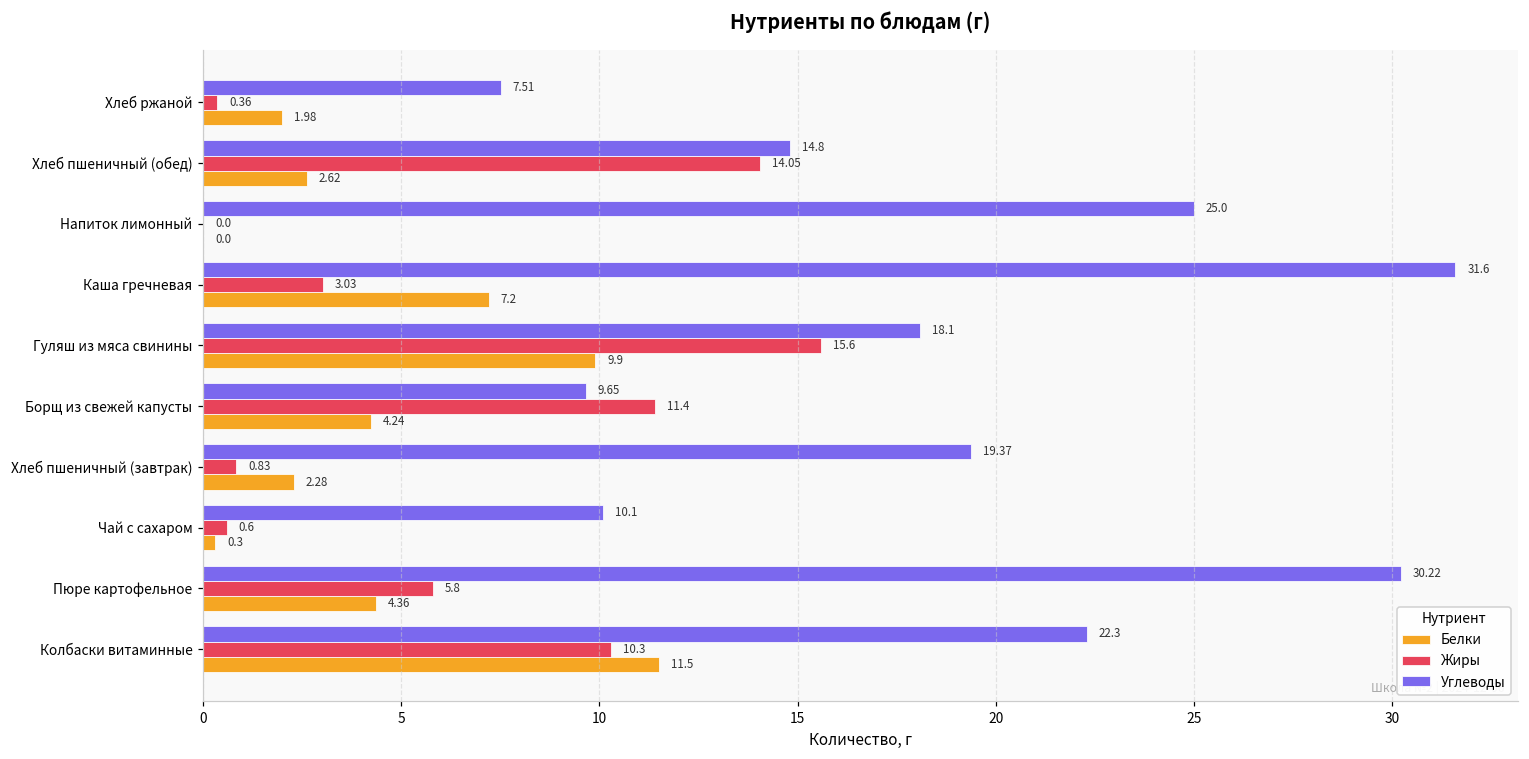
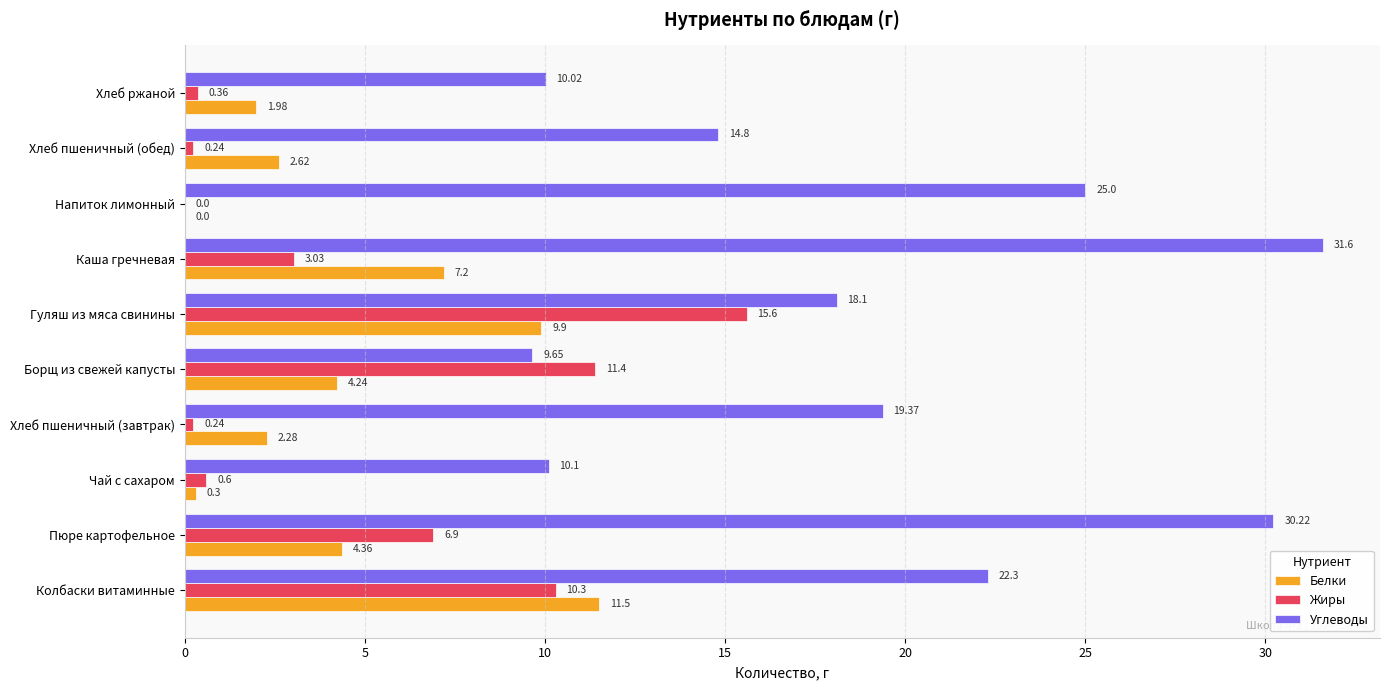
  {
    "Белки": {
      "Хлеб ржаной": 1.98,
      "Хлеб пшеничный (обед)": 2.62,
      "Напиток лимонный": 0.0,
      "Каша гречневая": 7.2,
      "Гуляш из мяса свинины": 9.9,
      "Борщ из свежей капусты": 4.24,
      "Хлеб пшеничный (завтрак)": 2.28,
      "Чай с сахаром": 0.3,
      "Пюре картофельное": 4.36,
      "Колбаски витаминные": 11.5
    },
    "Жиры": {
      "Хлеб ржаной": 0.36,
-     "Хлеб пшеничный (обед)": 14.05,
+     "Хлеб пшеничный (обед)": 0.24,
      "Напиток лимонный": 0.0,
      "Каша гречневая": 3.03,
      "Гуляш из мяса свинины": 15.6,
      "Борщ из свежей капусты": 11.4,
-     "Хлеб пшеничный (завтрак)": 0.83,
+     "Хлеб пшеничный (завтрак)": 0.24,
      "Чай с сахаром": 0.6,
-     "Пюре картофельное": 5.8,
+     "Пюре картофельное": 6.9,
      "Колбаски витаминные": 10.3
    },
    "Углеводы": {
-     "Хлеб ржаной": 7.51,
+     "Хлеб ржаной": 10.02,
      "Хлеб пшеничный (обед)": 14.8,
      "Напиток лимонный": 25.0,
      "Каша гречневая": 31.6,
      "Гуляш из мяса свинины": 18.1,
      "Борщ из свежей капусты": 9.65,
      "Хлеб пшеничный (завтрак)": 19.37,
      "Чай с сахаром": 10.1,
      "Пюре картофельное": 30.22,
      "Колбаски витаминные": 22.3
    }
  }
